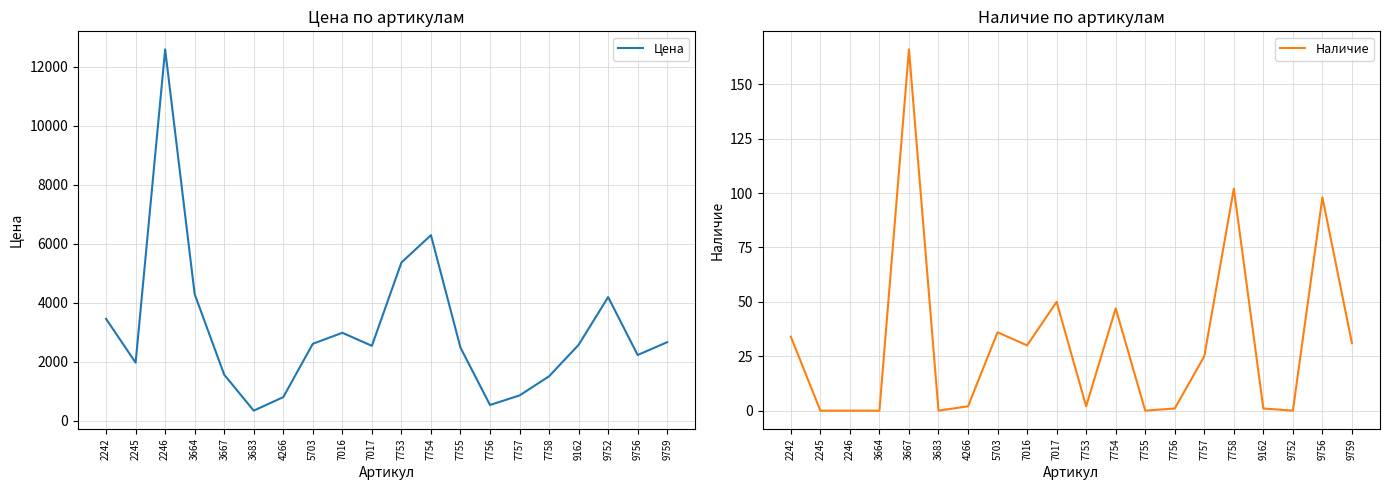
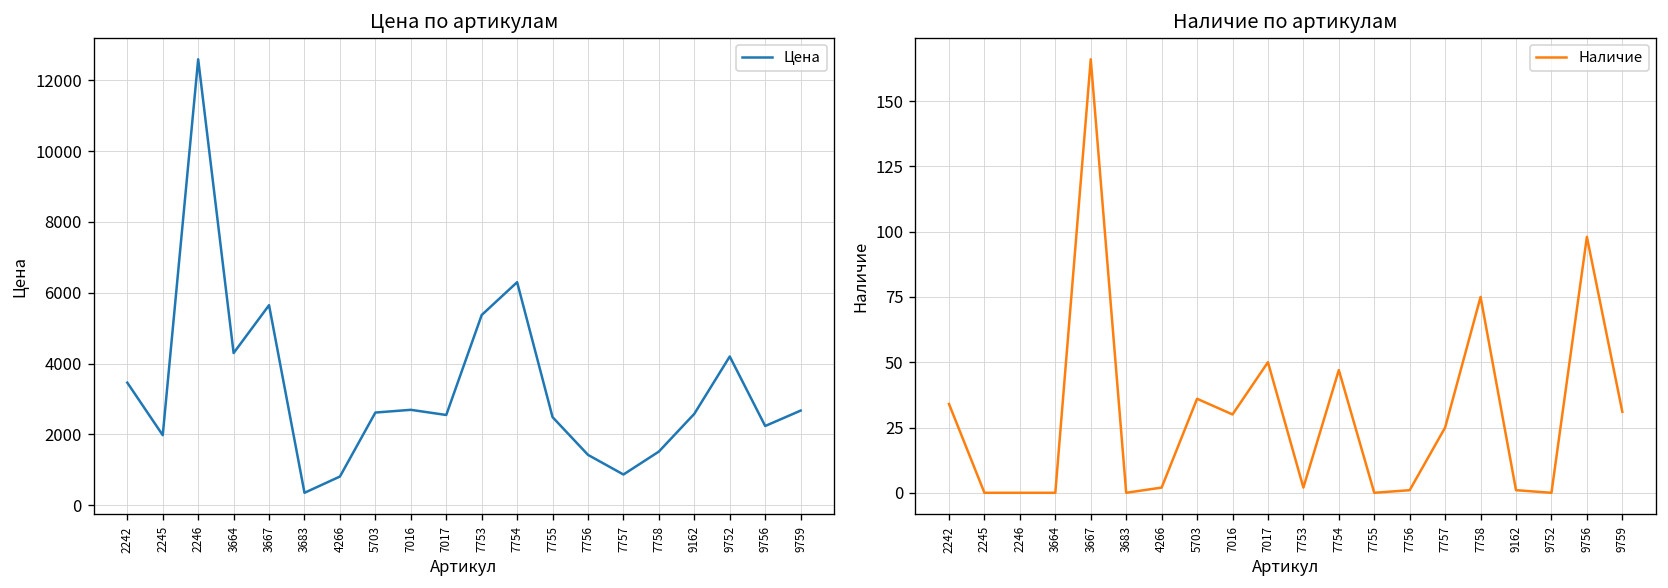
  {
    "Цена по артикулам": {
      "2242": 3500,
      "2245": 2000,
      "2246": 12600,
      "3664": 4300,
-     "3667": 1600,
+     "3667": 5600,
      "3683": 400,
      "4266": 800,
      "5703": 2600,
-     "7016": 3000,
+     "7016": 2700,
      "7017": 2500,
      "7753": 5400,
      "7754": 6300,
      "7755": 2500,
-     "7756": 500,
+     "7756": 1400,
      "7757": 900,
      "7758": 1500,
      "9162": 2600,
      "9752": 4200,
      "9756": 2200,
      "9759": 2700
    },
    "Наличие по артикулам": {
      "2242": 34,
      "2245": 0,
      "2246": 0,
      "3664": 0,
      "3667": 166,
      "3683": 0,
      "4266": 2,
      "5703": 36,
      "7016": 30,
      "7017": 50,
      "7753": 2,
      "7754": 47,
      "7755": 0,
      "7756": 1,
      "7757": 25,
-     "7758": 102,
+     "7758": 75,
      "9162": 1,
      "9752": 0,
      "9756": 98,
      "9759": 31
    }
  }
